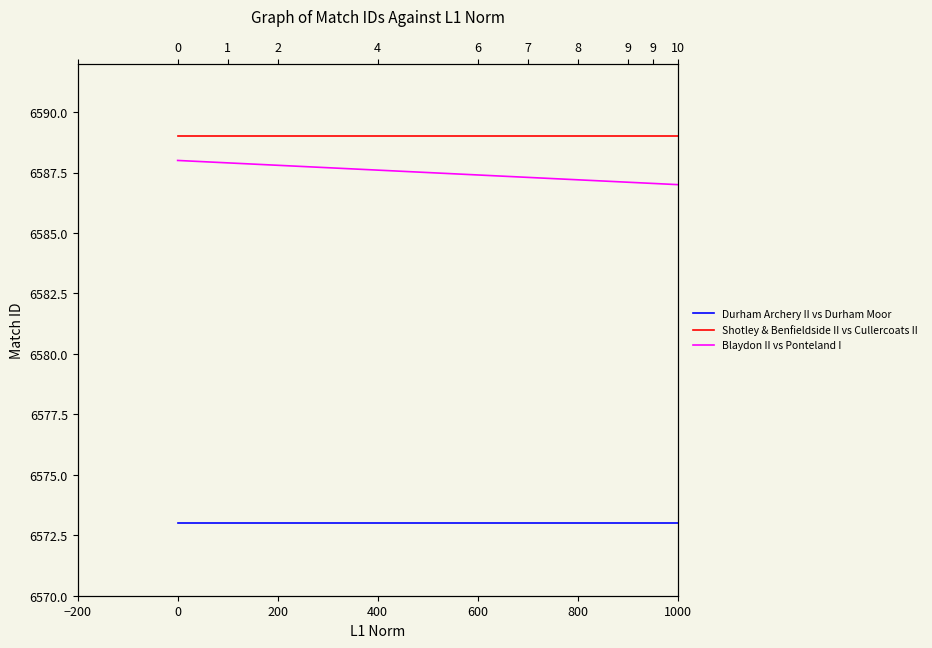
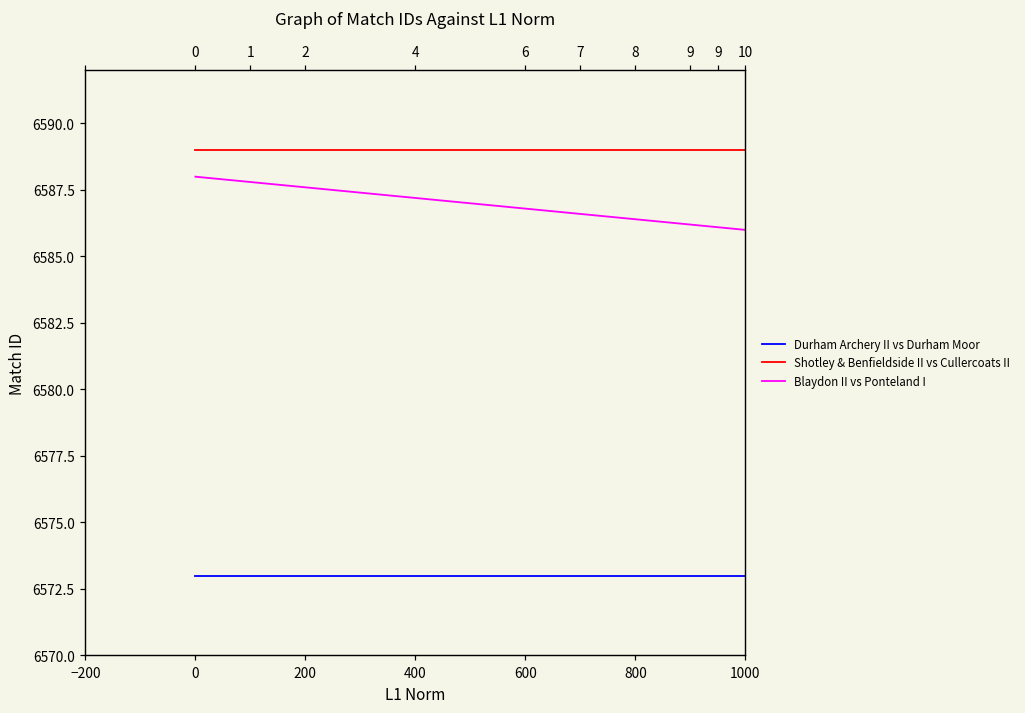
  {
    "Durham Archery II vs Durham Moor": {
      "0": 6573,
      "1000": 6573
    },
    "Shotley & Benfieldside II vs Cullercoats II": {
      "0": 6589,
      "1000": 6589
    },
    "Blaydon II vs Ponteland I": {
      "0": 6588,
-     "1000": 6587
+     "1000": 6586
    }
  }
